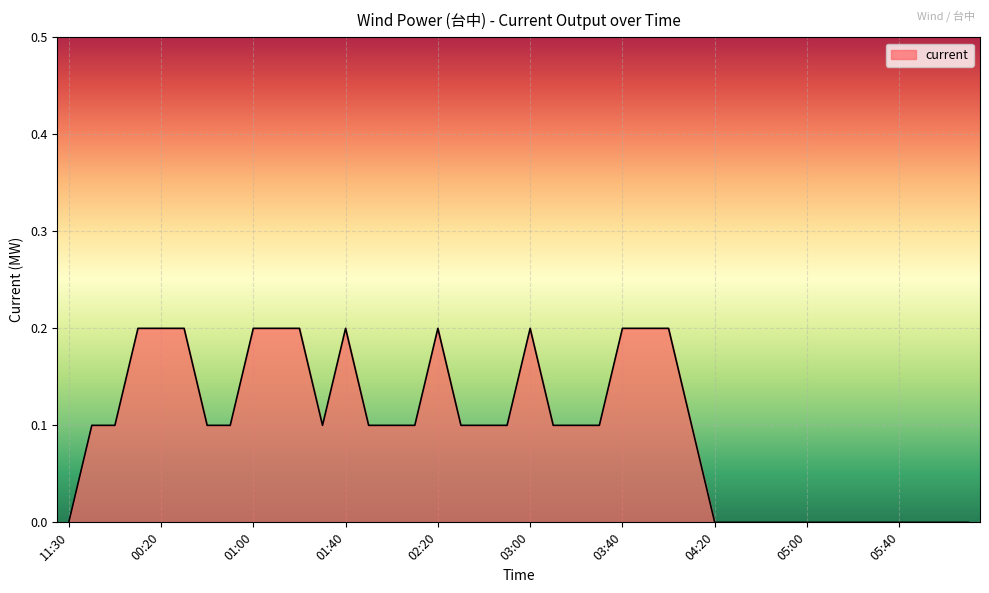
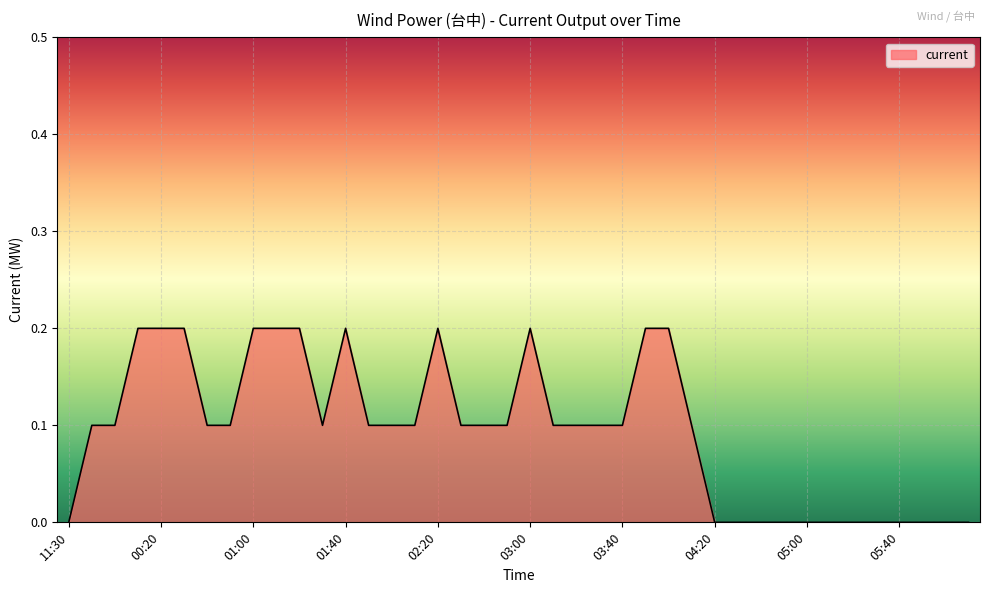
  {
    "11:30": 0.0,
    "00:20": 0.2,
    "01:00": 0.2,
    "01:40": 0.2,
    "02:20": 0.2,
    "03:00": 0.2,
-   "03:40": 0.2,
+   "03:40": 0.1,
    "04:20": 0.0,
    "05:00": 0.0,
    "05:40": 0.0
  }
